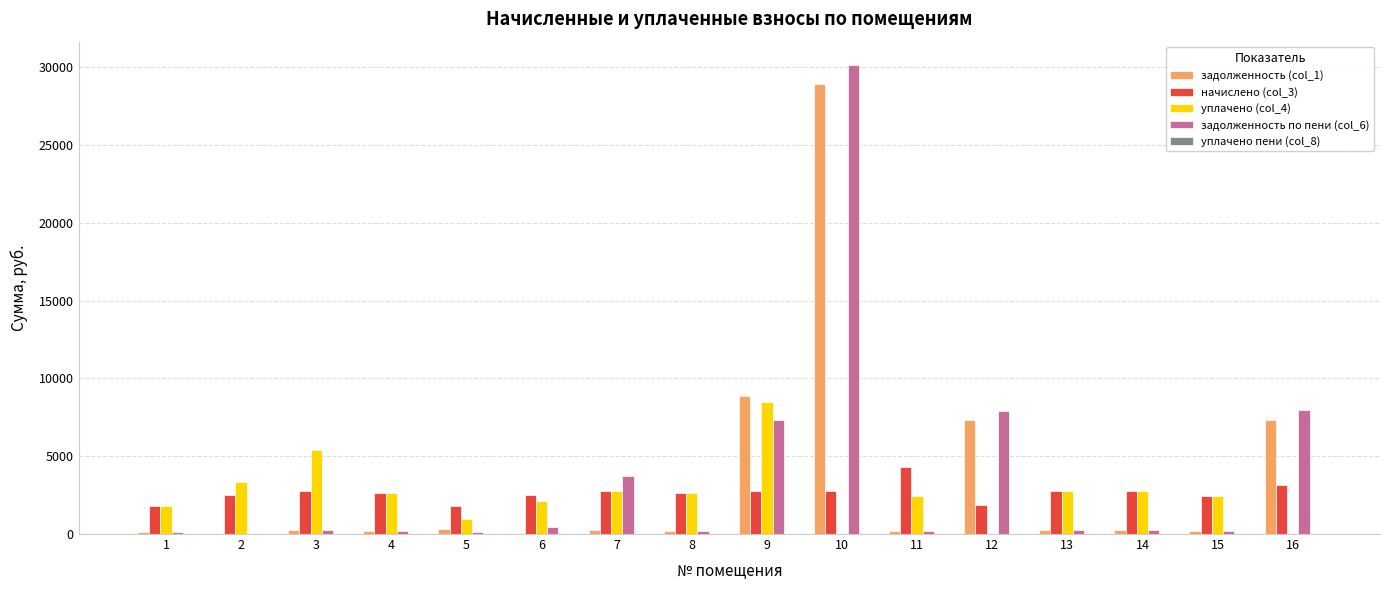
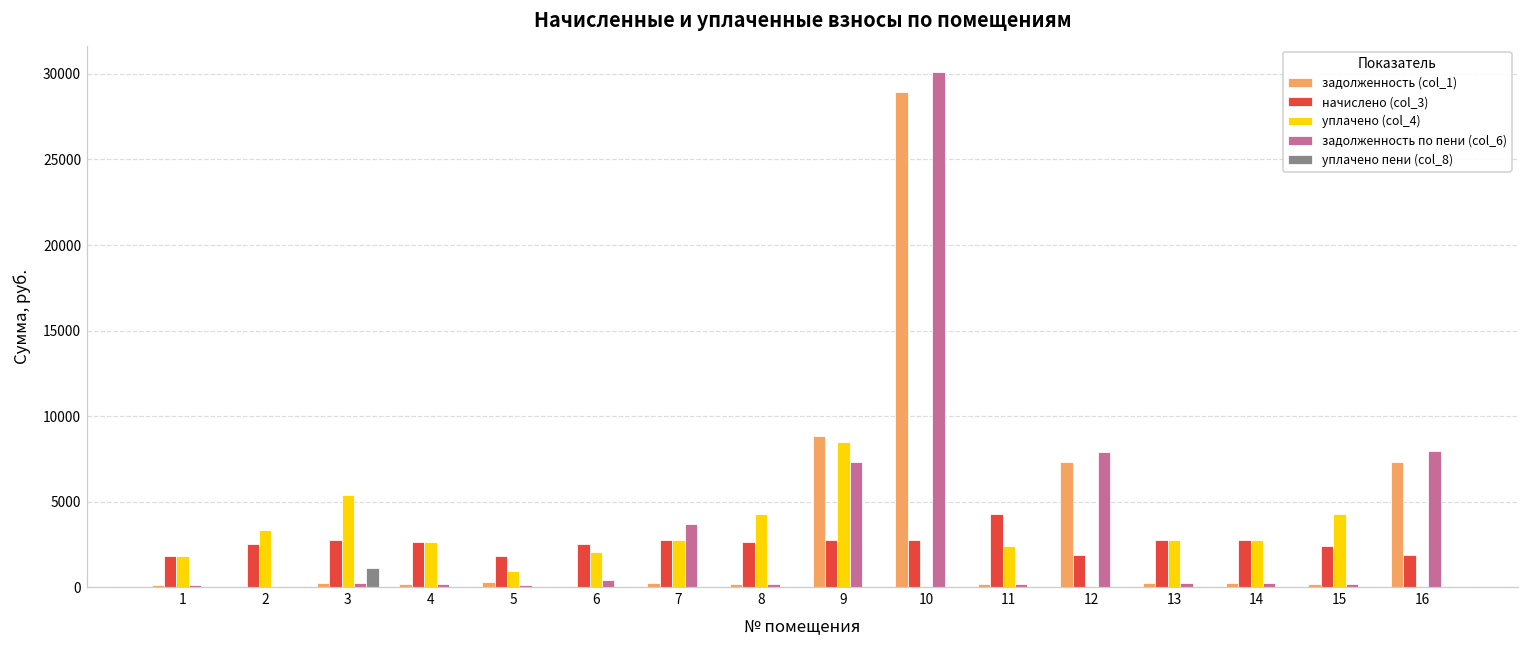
  {
    "задолженность (col_1)": {
      "2": 0,
      "3": 200,
      "4": 200,
      "5": 300,
      "6": 0,
      "7": 200,
      "8": 200,
      "9": 8800,
      "10": 28900,
      "11": 200,
      "12": 7300,
      "13": 200,
      "14": 200,
      "15": 200,
      "16": 7300
    },
    "начислено (col_3)": {
      "1": 1800,
      "2": 2500,
      "3": 2800,
      "4": 2700,
      "5": 1800,
      "6": 2500,
      "7": 2800,
      "8": 2700,
      "9": 2800,
      "10": 2800,
      "11": 4300,
      "12": 1900,
      "13": 2800,
      "14": 2800,
      "15": 2400,
-     "16": 3200
+     "16": 1900
    },
    "уплачено (col_4)": {
      "1": 1800,
      "2": 3400,
      "3": 5400,
      "4": 2700,
      "5": 1000,
      "6": 2100,
      "7": 2800,
-     "8": 2700,
+     "8": 4300,
      "9": 8500,
      "10": 0,
      "11": 2400,
      "12": 0,
      "13": 2800,
      "14": 2800,
-     "15": 2400,
+     "15": 4300,
      "16": 0
    },
    "задолженность по пени (col_6)": {
      "2": 0,
      "3": 200,
      "4": 200,
      "6": 400,
      "7": 3700,
      "8": 200,
      "9": 7300,
      "10": 30100,
      "11": 200,
      "12": 7900,
      "13": 200,
      "14": 200,
      "15": 200,
      "16": 8000
    },
    "уплачено пени (col_8)": {
-     "3": 0,
+     "3": 1200,
      "4": 0,
      "6": 0,
      "7": 0,
      "9": 0,
      "10": 0,
      "11": 0,
      "12": 0,
      "13": 0,
      "14": 0,
      "16": 0
    }
  }
